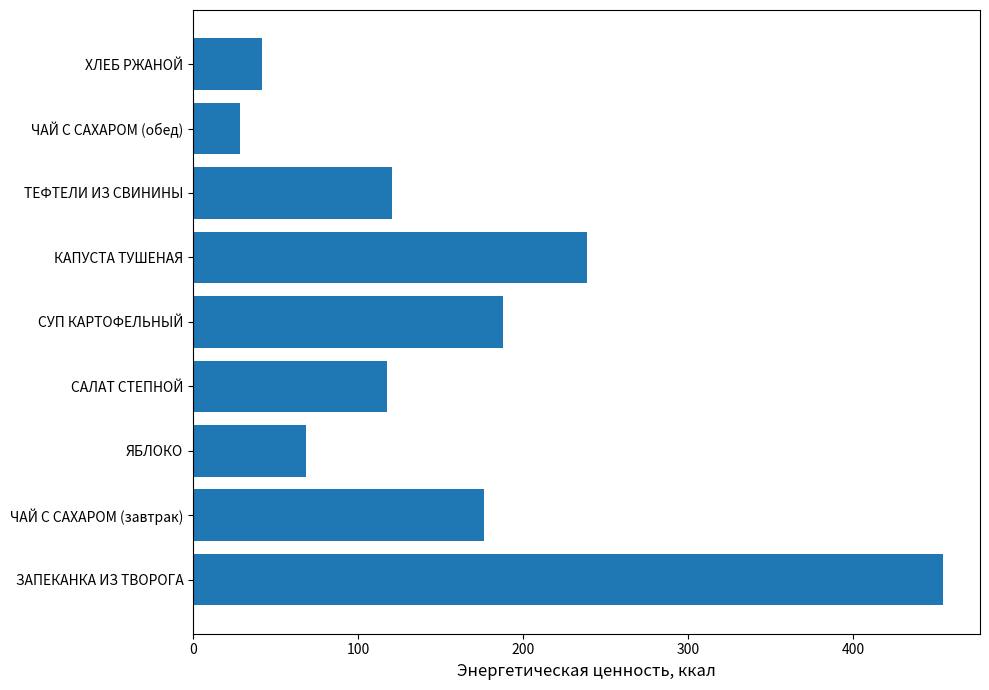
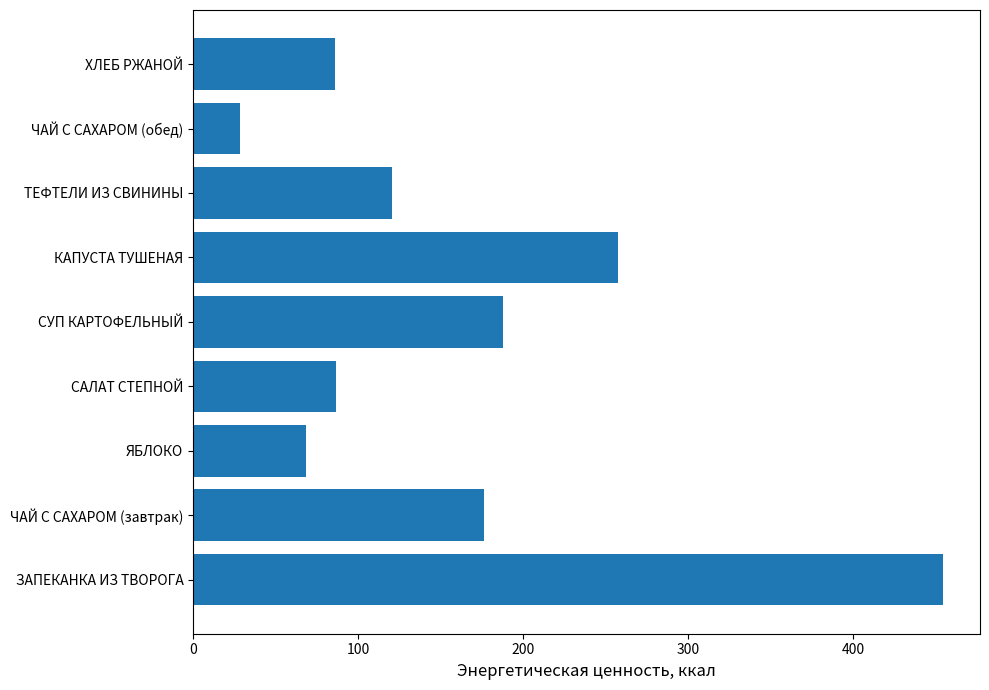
  {
-   "ХЛЕБ РЖАНОЙ": 42,
+   "ХЛЕБ РЖАНОЙ": 86,
    "ЧАЙ С САХАРОМ (обед)": 29,
    "ТЕФТЕЛИ ИЗ СВИНИНЫ": 121,
-   "КАПУСТА ТУШЕНАЯ": 239,
+   "КАПУСТА ТУШЕНАЯ": 258,
    "СУП КАРТОФЕЛЬНЫЙ": 188,
-   "САЛАТ СТЕПНОЙ": 117,
+   "САЛАТ СТЕПНОЙ": 87,
    "ЯБЛОКО": 68,
    "ЧАЙ С САХАРОМ (завтрак)": 176,
    "ЗАПЕКАНКА ИЗ ТВОРОГА": 454
  }
